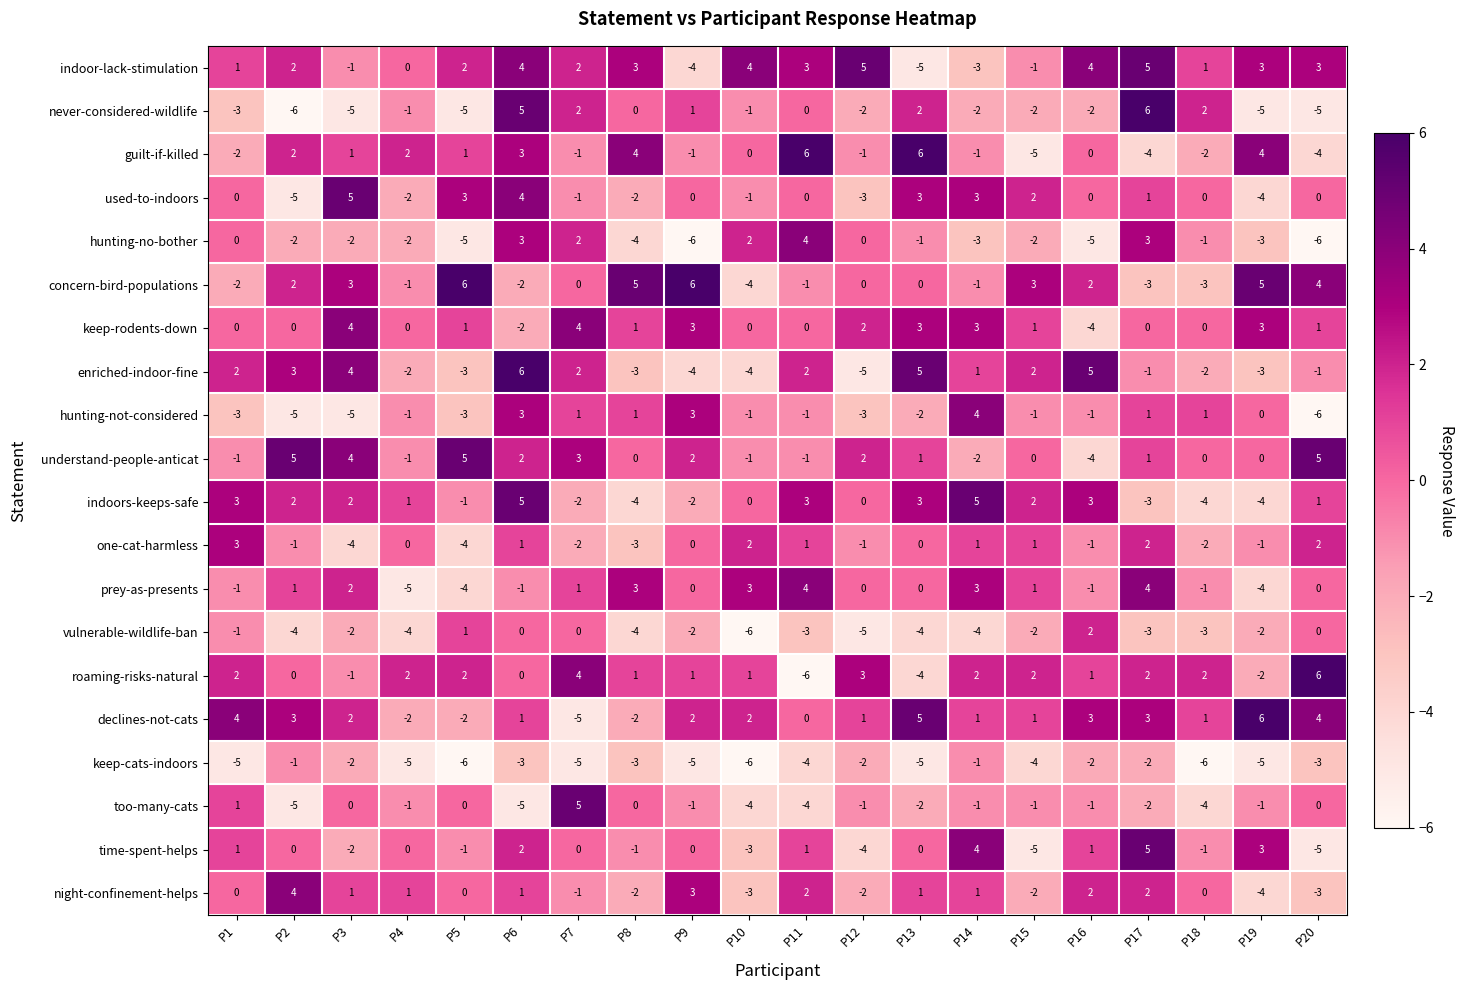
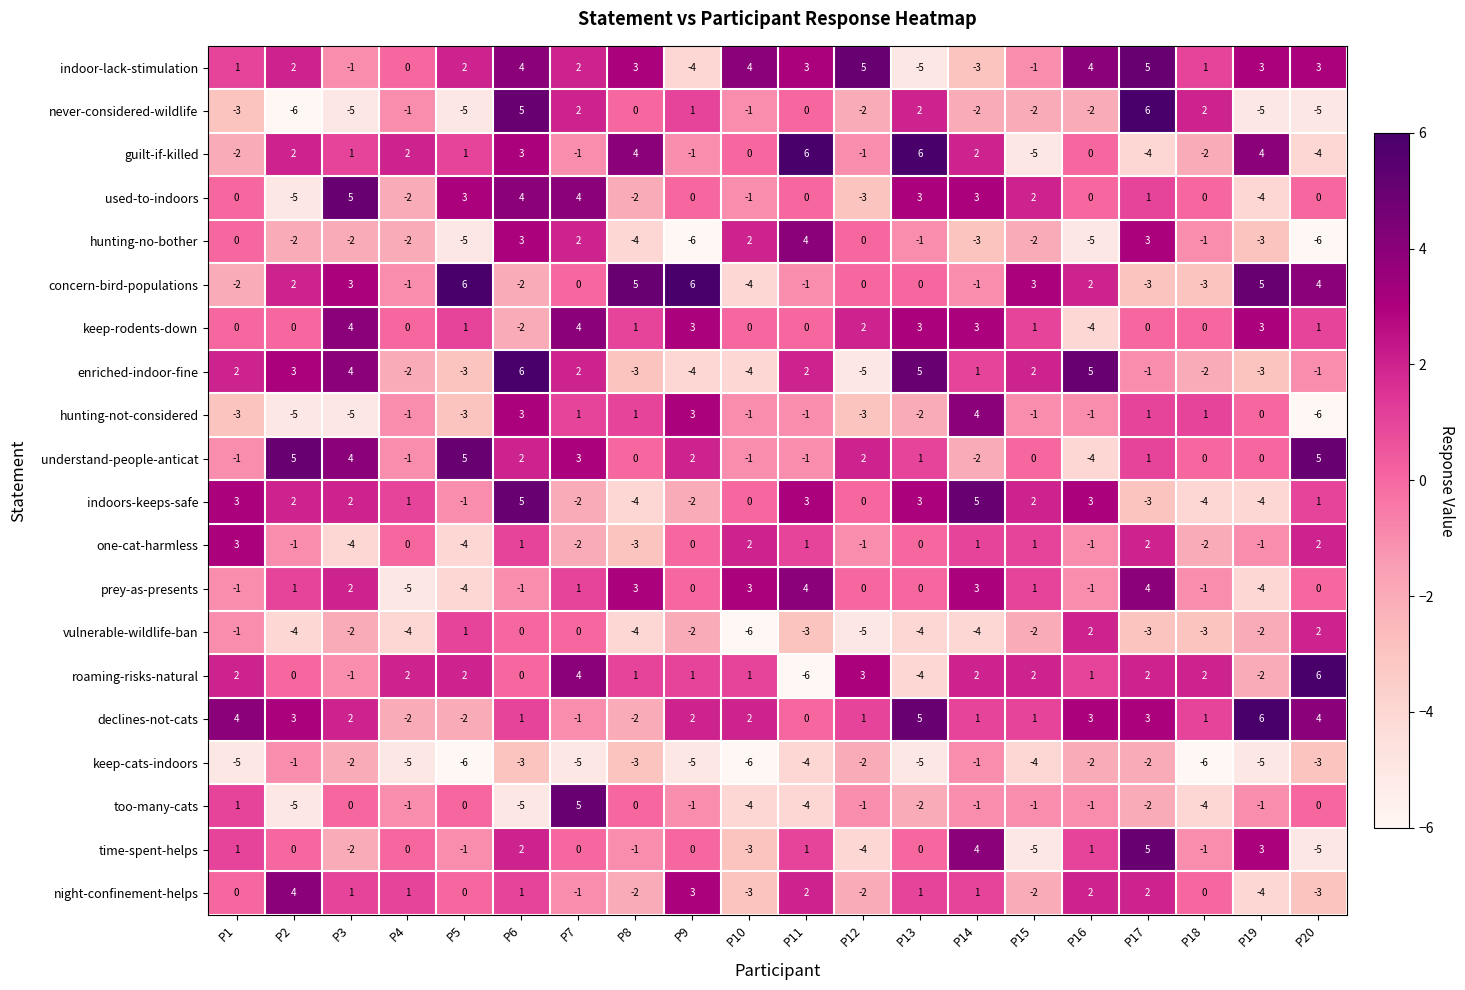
  {
    "guilt-if-killed": {
      "P1": -2,
      "P2": 2,
      "P3": 1,
      "P4": 2,
      "P5": 1,
      "P6": 3,
      "P7": -1,
      "P8": 4,
      "P9": -1,
      "P10": 0,
      "P11": 6,
      "P12": -1,
      "P13": 6,
-     "P14": -1,
+     "P14": 2,
      "P15": -5,
      "P16": 0,
      "P17": -4,
      "P18": -2,
      "P19": 4,
      "P20": -4
    },
    "used-to-indoors": {
      "P1": 0,
      "P2": -5,
      "P3": 5,
      "P4": -2,
      "P5": 3,
      "P6": 4,
-     "P7": -1,
+     "P7": 4,
      "P8": -2,
      "P9": 0,
      "P10": -1,
      "P11": 0,
      "P12": -3,
      "P13": 3,
      "P14": 3,
      "P15": 2,
      "P16": 0,
      "P17": 1,
      "P18": 0,
      "P19": -4,
      "P20": 0
    },
    "vulnerable-wildlife-ban": {
      "P1": -1,
      "P2": -4,
      "P3": -2,
      "P4": -4,
      "P5": 1,
      "P6": 0,
      "P7": 0,
      "P8": -4,
      "P9": -2,
      "P10": -6,
      "P11": -3,
      "P12": -5,
      "P13": -4,
      "P14": -4,
      "P15": -2,
      "P16": 2,
      "P17": -3,
      "P18": -3,
      "P19": -2,
-     "P20": 0
+     "P20": 2
    },
    "declines-not-cats": {
      "P1": 4,
      "P2": 3,
      "P3": 2,
      "P4": -2,
      "P5": -2,
      "P6": 1,
-     "P7": -5,
+     "P7": -1,
      "P8": -2,
      "P9": 2,
      "P10": 2,
      "P11": 0,
      "P12": 1,
      "P13": 5,
      "P14": 1,
      "P15": 1,
      "P16": 3,
      "P17": 3,
      "P18": 1,
      "P19": 6,
      "P20": 4
    }
  }
